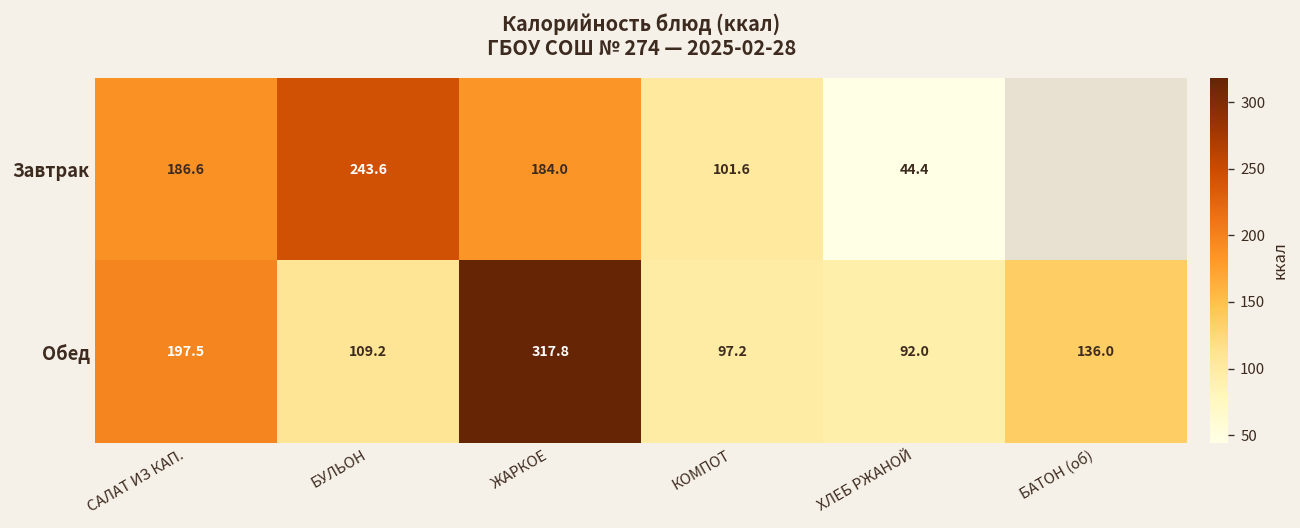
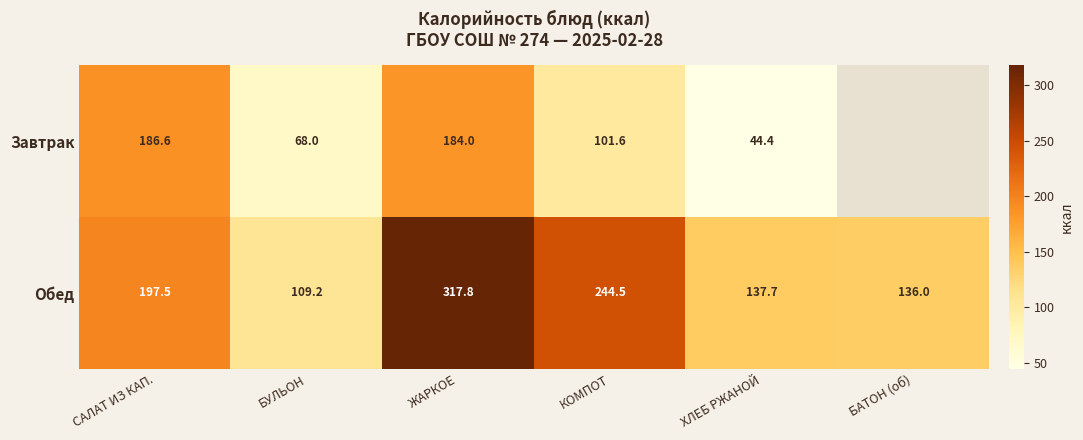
  {
    "Завтрак": {
      "САЛАТ ИЗ КАП.": 186.6,
-     "БУЛЬОН": 243.6,
+     "БУЛЬОН": 68.0,
      "ЖАРКОЕ": 184.0,
      "КОМПОТ": 101.6,
      "ХЛЕБ РЖАНОЙ": 44.4
    },
    "Обед": {
      "САЛАТ ИЗ КАП.": 197.5,
      "БУЛЬОН": 109.2,
      "ЖАРКОЕ": 317.8,
-     "КОМПОТ": 97.2,
-     "ХЛЕБ РЖАНОЙ": 92.0,
+     "КОМПОТ": 244.5,
+     "ХЛЕБ РЖАНОЙ": 137.7,
      "БАТОН (об)": 136.0
    }
  }
